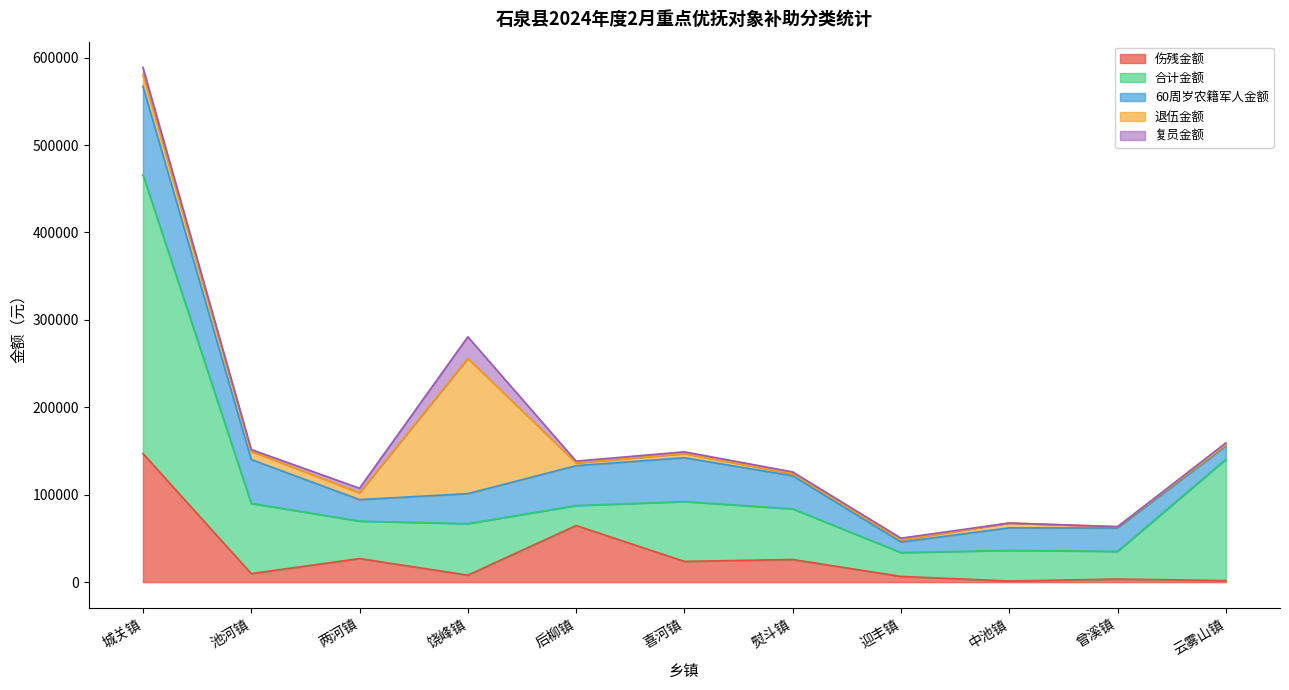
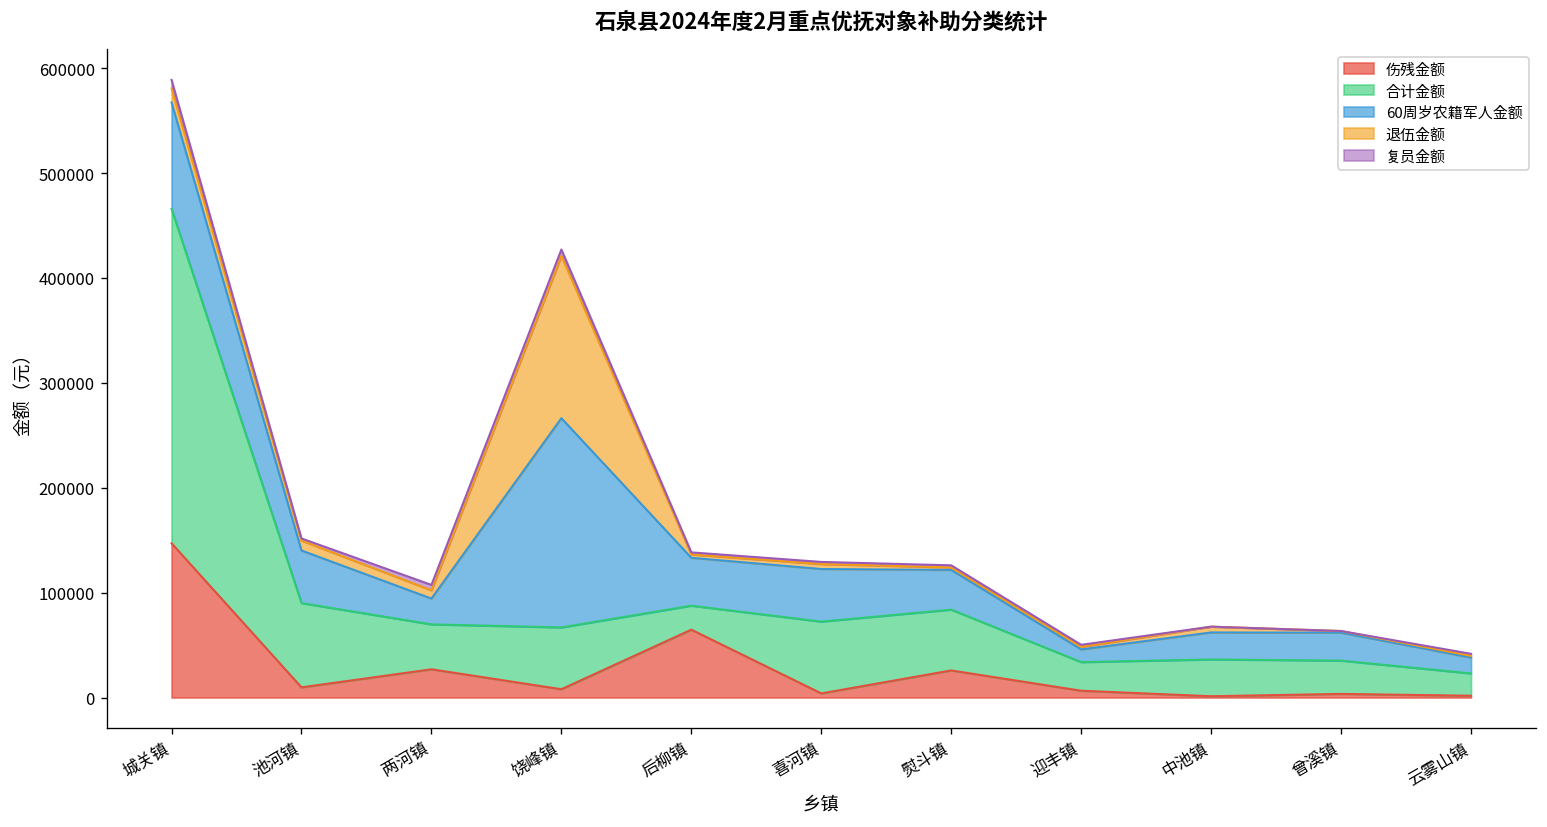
  {
    "伤残金额": {
      "城关镇": 150000,
      "池河镇": 10000,
      "两河镇": 30000,
      "饶峰镇": 10000,
      "后柳镇": 60000,
-     "喜河镇": 20000,
+     "喜河镇": 0,
      "熨斗镇": 30000,
      "迎丰镇": 10000,
      "中池镇": 0,
      "曾溪镇": 0,
      "云雾山镇": 0
    },
    "合计金额": {
      "城关镇": 320000,
      "池河镇": 80000,
      "两河镇": 40000,
      "饶峰镇": 60000,
      "后柳镇": 20000,
      "喜河镇": 70000,
      "熨斗镇": 60000,
      "迎丰镇": 30000,
      "中池镇": 40000,
      "曾溪镇": 30000,
-     "云雾山镇": 140000
+     "云雾山镇": 20000
    },
    "60周岁农籍军人金额": {
      "城关镇": 100000,
      "池河镇": 50000,
      "两河镇": 20000,
-     "饶峰镇": 30000,
+     "饶峰镇": 200000,
      "后柳镇": 50000,
      "喜河镇": 50000,
      "中池镇": 30000
    },
    "退伍金额": {
      "城关镇": 10000,
      "两河镇": 10000,
      "饶峰镇": 150000
    },
    "复员金额": {
      "城关镇": 10000,
      "两河镇": 10000,
-     "饶峰镇": 20000
+     "饶峰镇": 10000
    }
  }
